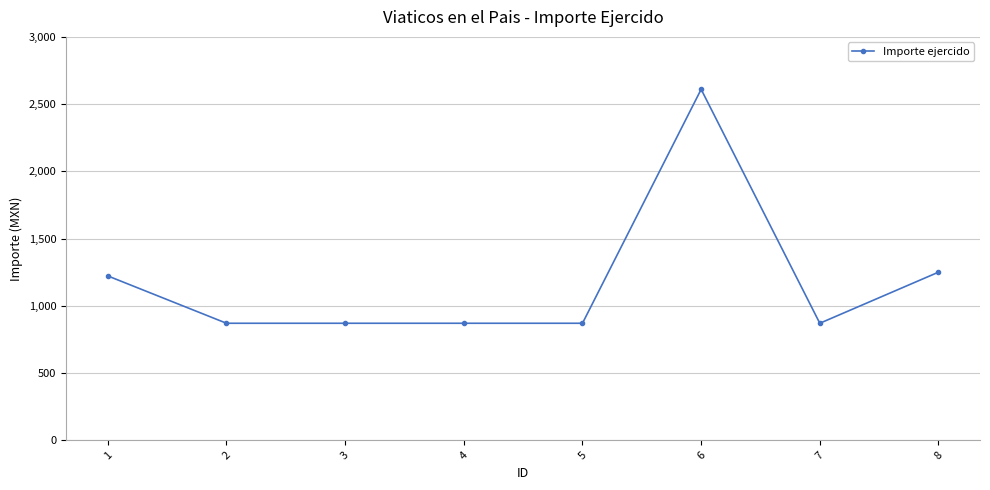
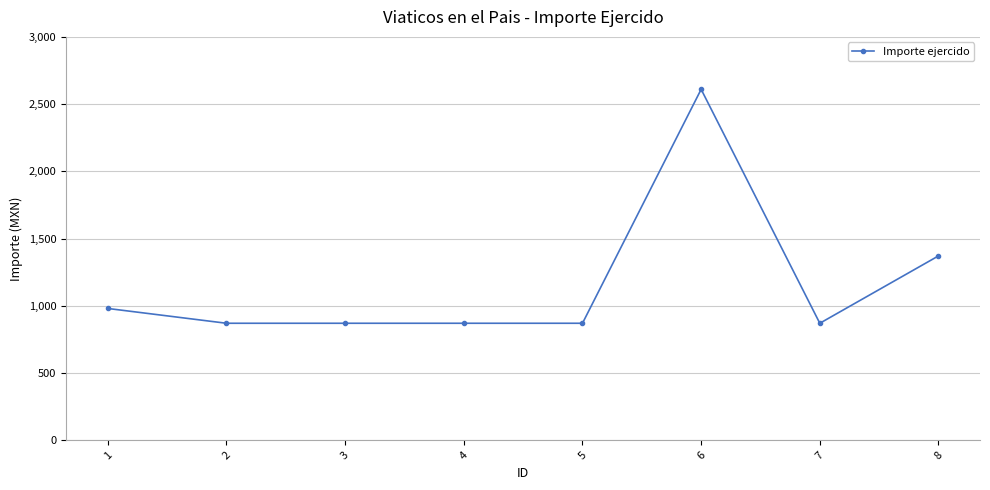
  {
-   "1": "1,220",
+   "1": "980",
    "2": "870",
    "3": "870",
    "4": "870",
    "5": "870",
    "6": "2,610",
    "7": "870",
-   "8": "1,250"
+   "8": "1,370"
  }
